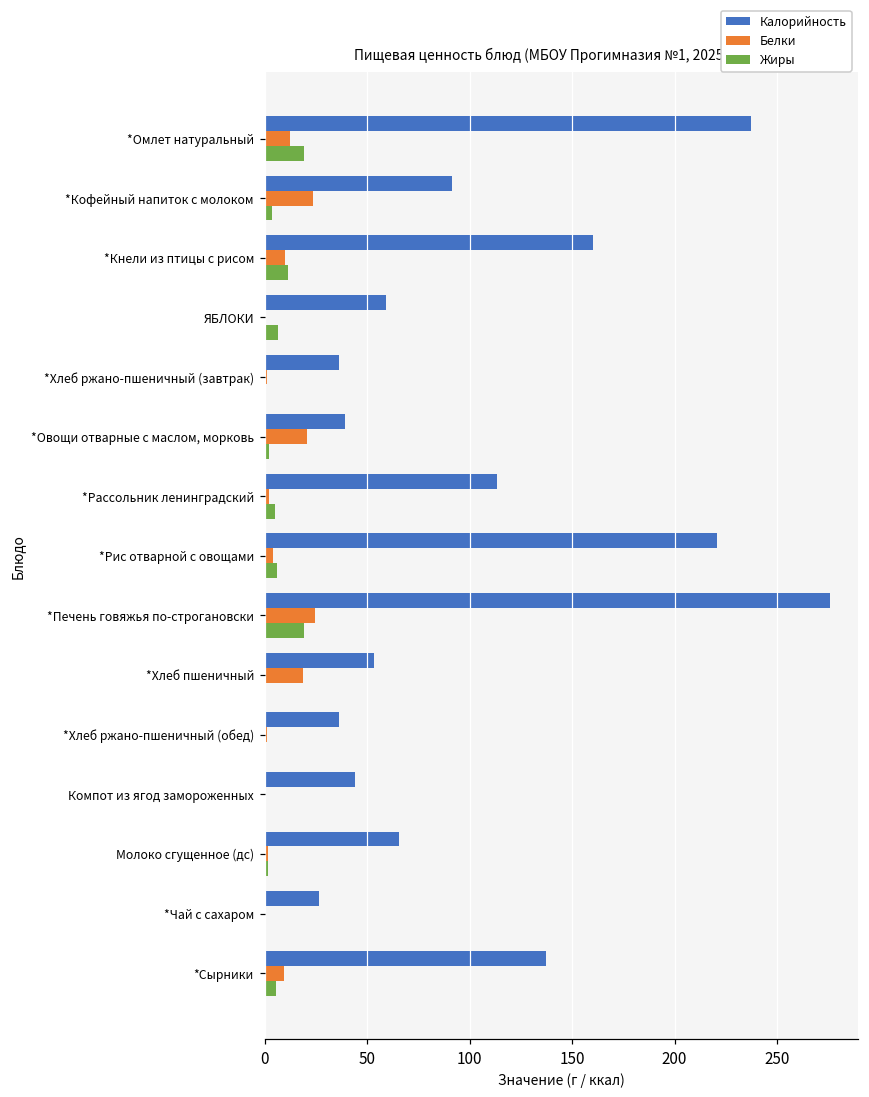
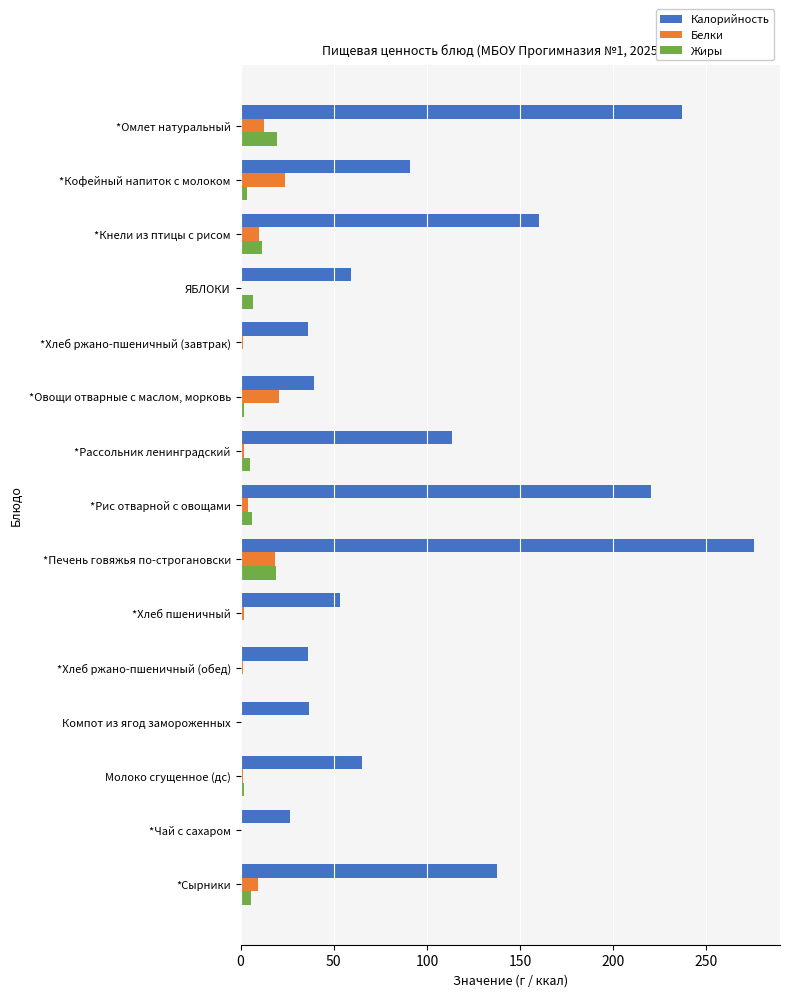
  {
    "Калорийность": {
      "*Омлет натуральный": 237,
      "*Кофейный напиток с молоком": 91,
      "*Кнели из птицы с рисом": 160,
      "ЯБЛОКИ": 59,
      "*Хлеб ржано-пшеничный (завтрак)": 36,
      "*Овощи отварные с маслом, морковь": 39,
      "*Рассольник ленинградский": 113,
      "*Рис отварной с овощами": 221,
      "*Печень говяжья по-строгановски": 276,
      "*Хлеб пшеничный": 53,
      "*Хлеб ржано-пшеничный (обед)": 36,
-     "Компот из ягод замороженных": 44,
+     "Компот из ягод замороженных": 37,
      "Молоко сгущенное (дс)": 65,
      "*Чай с сахаром": 26,
      "*Сырники": 138
    },
    "Белки": {
      "*Омлет натуральный": 13,
      "*Кофейный напиток с молоком": 24,
      "*Кнели из птицы с рисом": 10,
      "*Овощи отварные с маслом, морковь": 21,
      "*Рассольник ленинградский": 2,
      "*Рис отварной с овощами": 4,
-     "*Печень говяжья по-строгановски": 24,
-     "*Хлеб пшеничный": 19,
+     "*Печень говяжья по-строгановски": 18,
+     "*Хлеб пшеничный": 2,
      "Молоко сгущенное (дс)": 1,
      "*Сырники": 10
    },
    "Жиры": {
      "*Омлет натуральный": 19,
      "*Кофейный напиток с молоком": 4,
      "*Кнели из птицы с рисом": 12,
      "ЯБЛОКИ": 7,
      "*Овощи отварные с маслом, морковь": 2,
      "*Рассольник ленинградский": 5,
      "*Рис отварной с овощами": 6,
      "*Печень говяжья по-строгановски": 19,
      "Молоко сгущенное (дс)": 2,
      "*Чай с сахаром": 0,
      "*Сырники": 5
    }
  }
